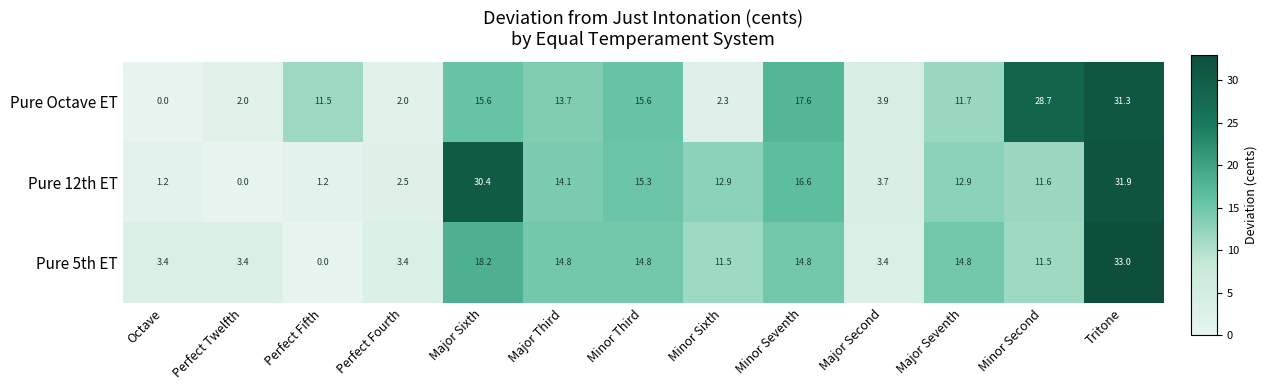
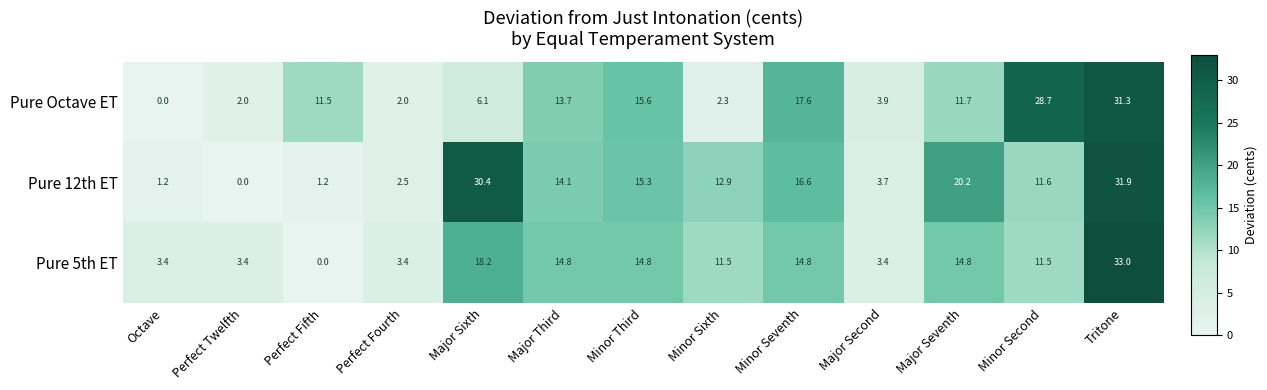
  {
    "Pure Octave ET": {
      "Octave": 0.0,
      "Perfect Twelfth": 2.0,
      "Perfect Fifth": 11.5,
      "Perfect Fourth": 2.0,
-     "Major Sixth": 15.6,
+     "Major Sixth": 6.1,
      "Major Third": 13.7,
      "Minor Third": 15.6,
      "Minor Sixth": 2.3,
      "Minor Seventh": 17.6,
      "Major Second": 3.9,
      "Major Seventh": 11.7,
      "Minor Second": 28.7,
      "Tritone": 31.3
    },
    "Pure 12th ET": {
      "Octave": 1.2,
      "Perfect Twelfth": 0.0,
      "Perfect Fifth": 1.2,
      "Perfect Fourth": 2.5,
      "Major Sixth": 30.4,
      "Major Third": 14.1,
      "Minor Third": 15.3,
      "Minor Sixth": 12.9,
      "Minor Seventh": 16.6,
      "Major Second": 3.7,
-     "Major Seventh": 12.9,
+     "Major Seventh": 20.2,
      "Minor Second": 11.6,
      "Tritone": 31.9
    },
    "Pure 5th ET": {
      "Octave": 3.4,
      "Perfect Twelfth": 3.4,
      "Perfect Fifth": 0.0,
      "Perfect Fourth": 3.4,
      "Major Sixth": 18.2,
      "Major Third": 14.8,
      "Minor Third": 14.8,
      "Minor Sixth": 11.5,
      "Minor Seventh": 14.8,
      "Major Second": 3.4,
      "Major Seventh": 14.8,
      "Minor Second": 11.5,
      "Tritone": 33.0
    }
  }
